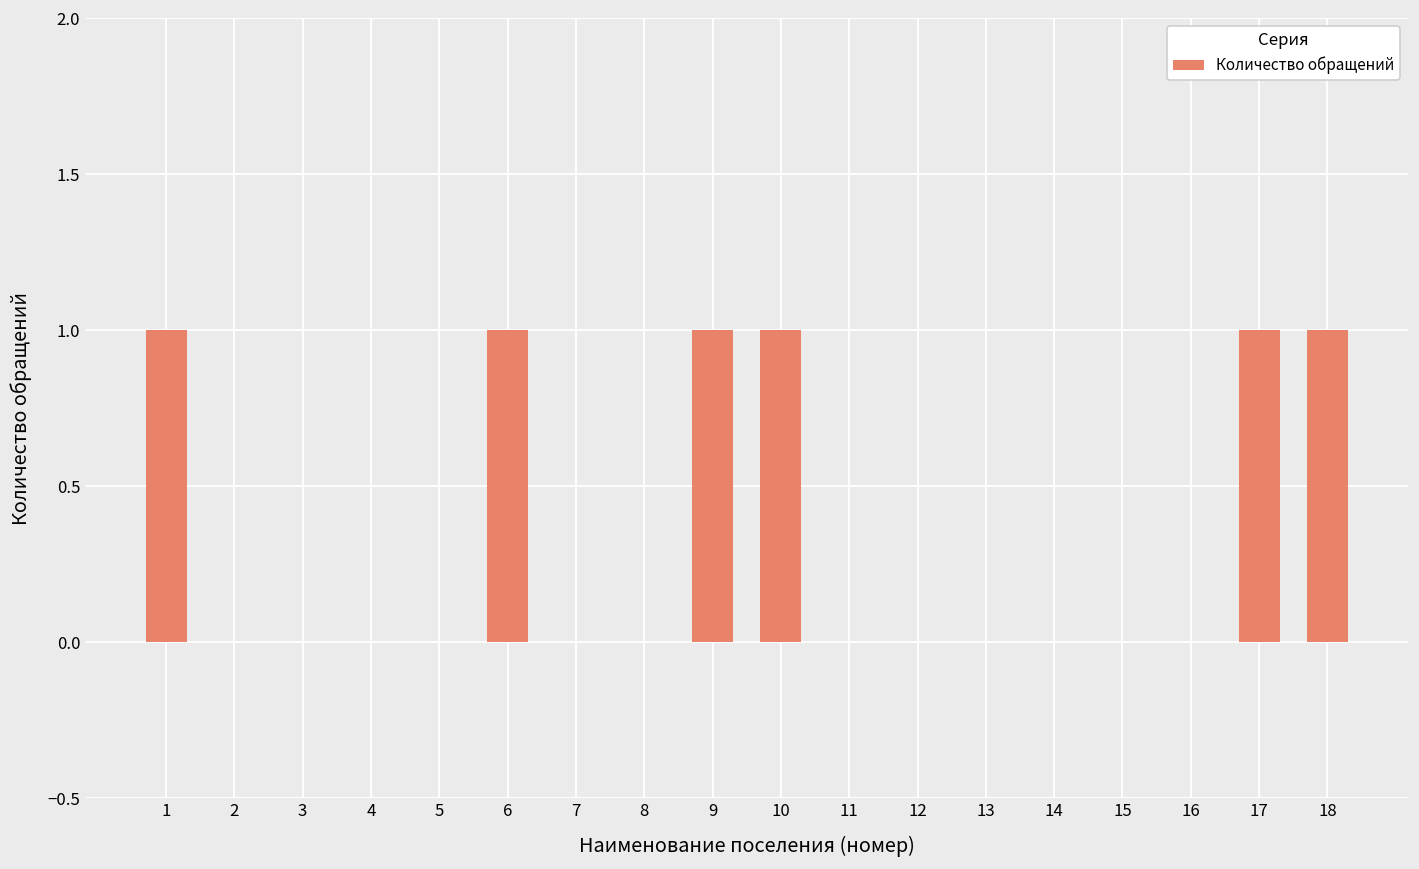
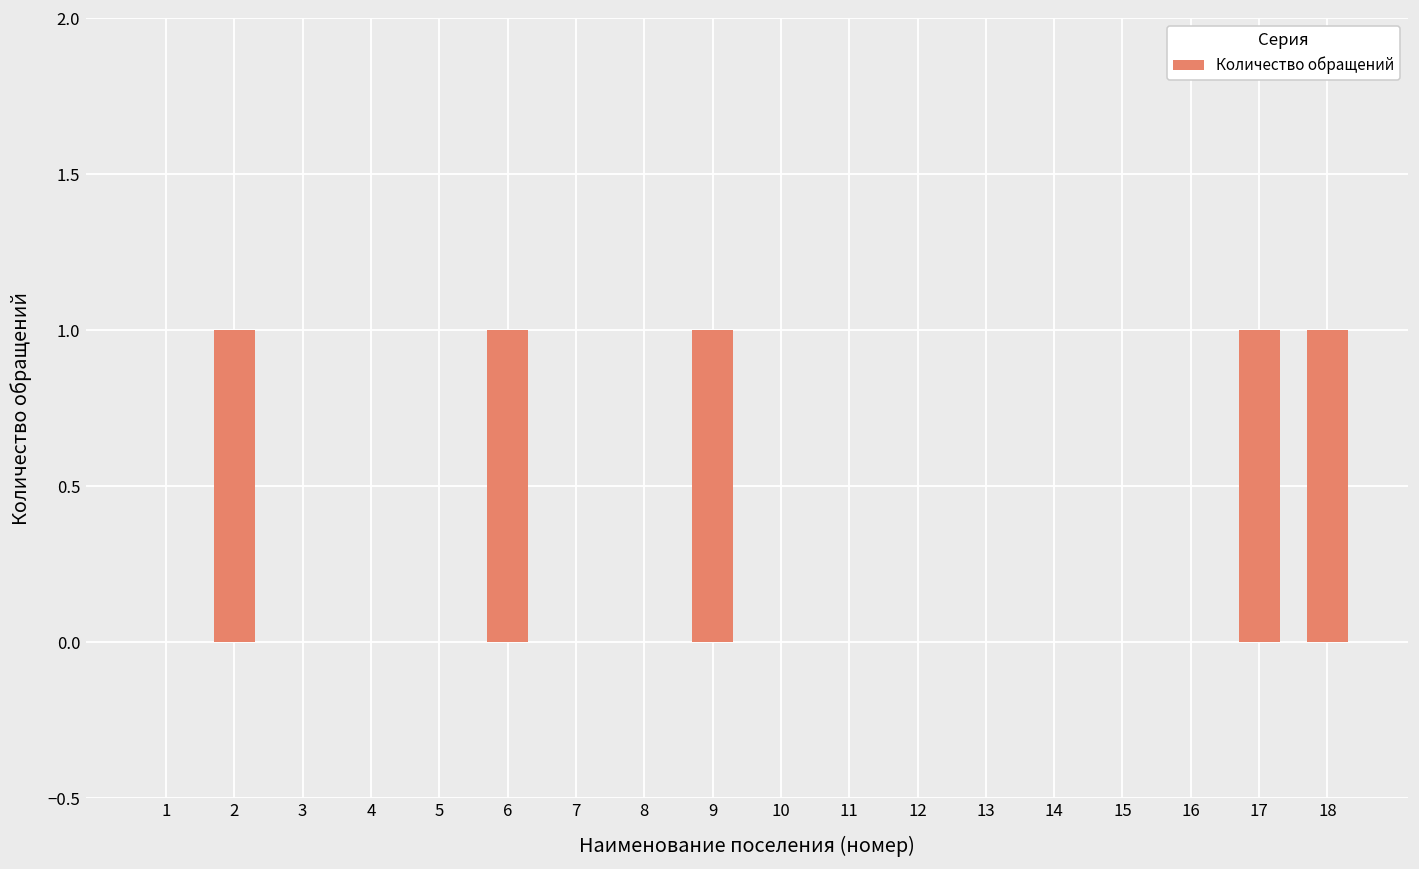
  {
-   "1": 1,
-   "2": 0,
+   "1": 0,
+   "2": 1,
    "3": 0,
    "4": 0,
    "5": 0,
    "6": 1,
    "7": 0,
    "8": 0,
    "9": 1,
-   "10": 1,
+   "10": 0,
    "11": 0,
    "12": 0,
    "13": 0,
    "14": 0,
    "15": 0,
    "16": 0,
    "17": 1,
    "18": 1
  }
